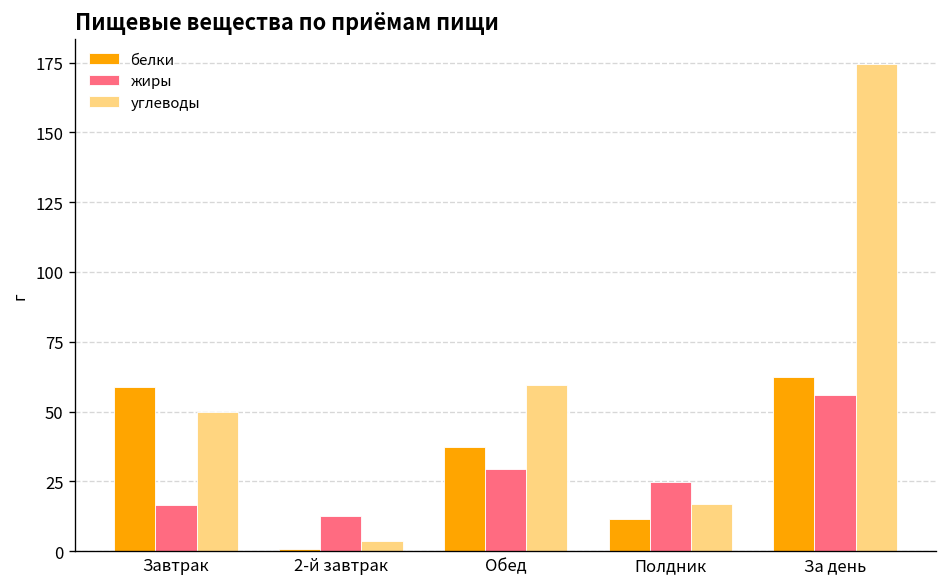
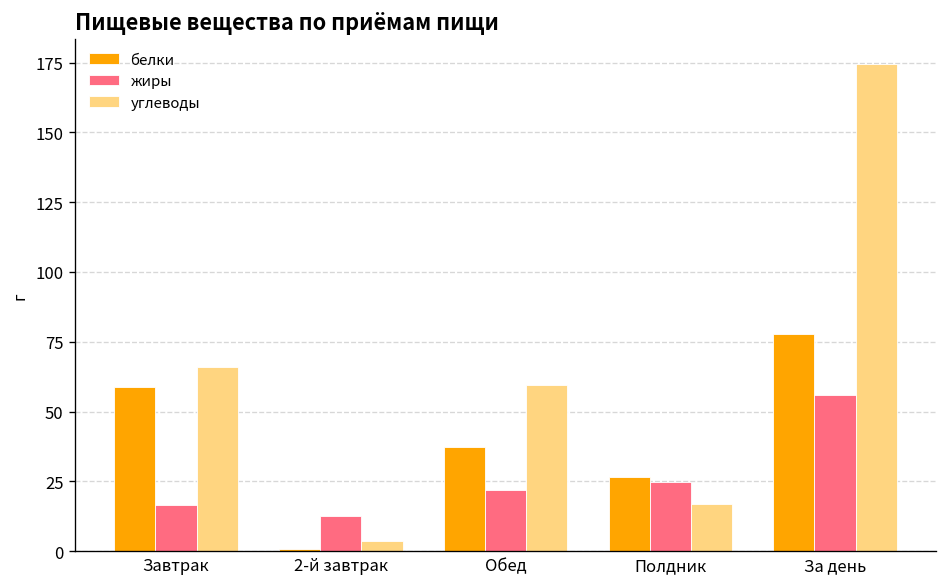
  {
    "белки": {
      "Завтрак": 59,
      "Обед": 37,
-     "Полдник": 11,
-     "За день": 63
+     "Полдник": 27,
+     "За день": 78
    },
    "жиры": {
      "Завтрак": 17,
      "2-й завтрак": 13,
-     "Обед": 29,
+     "Обед": 22,
      "Полдник": 25,
      "За день": 56
    },
    "углеводы": {
-     "Завтрак": 50,
+     "Завтрак": 66,
      "2-й завтрак": 4,
      "Обед": 60,
      "Полдник": 17,
      "За день": 175
    }
  }
